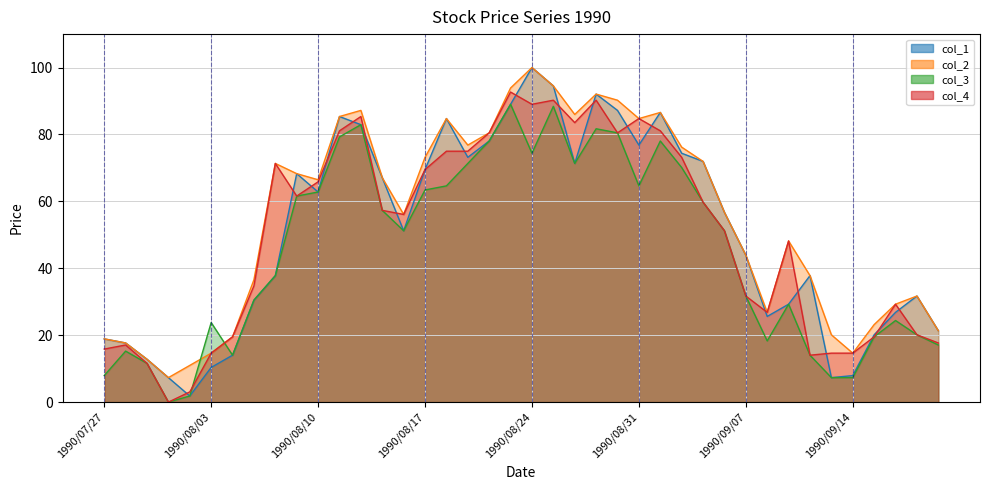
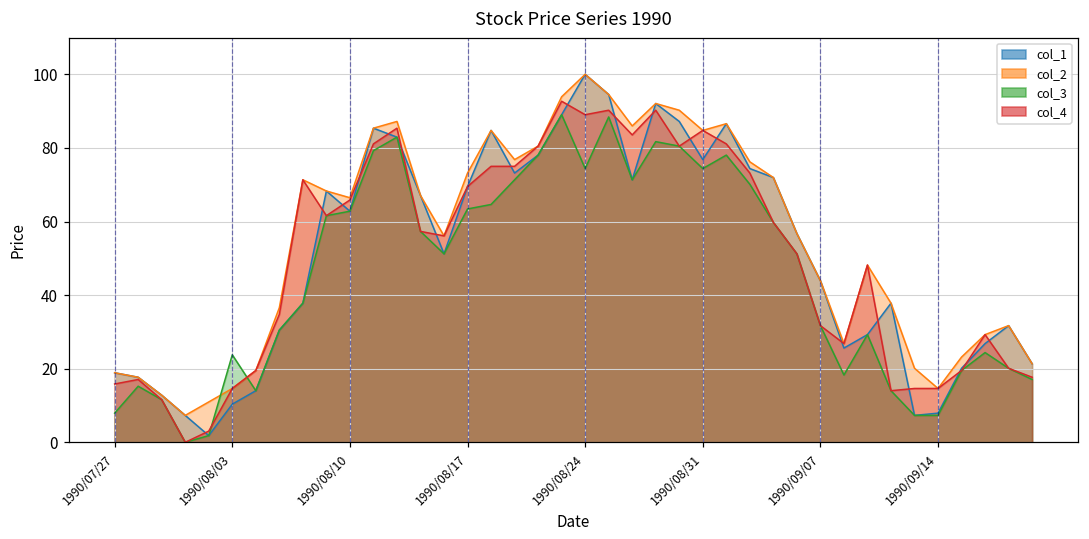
  {
    "col_1": {
      "1990/08/03": 10,
      "1990/08/31": 77
    },
    "col_3": {
      "1990/07/27": 8,
      "1990/08/03": 24,
      "1990/08/17": 63,
      "1990/08/24": 74,
-     "1990/08/31": 65
+     "1990/08/31": 74
    }
  }
